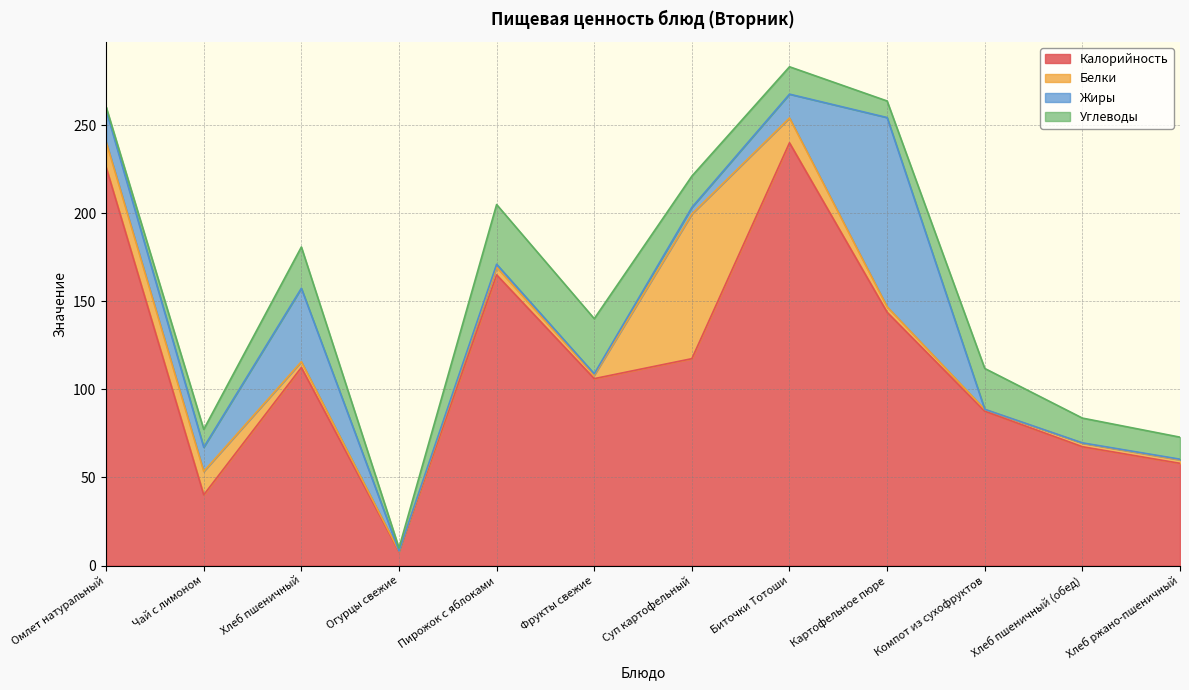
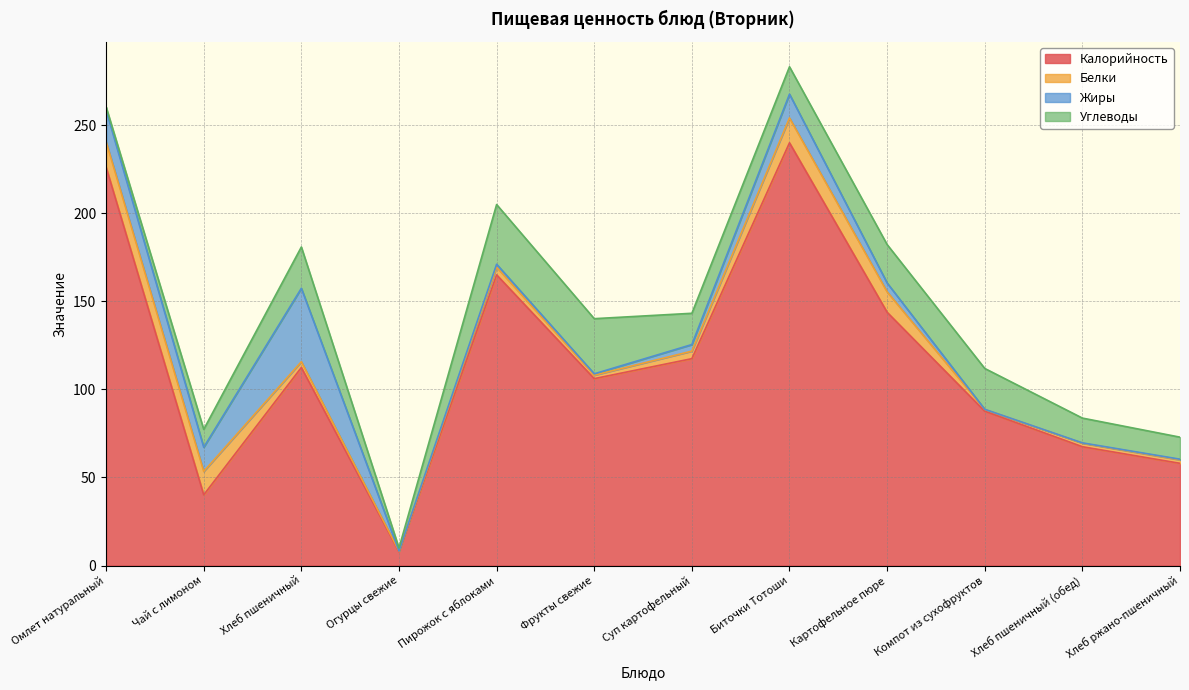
  {
    "Калорийность": {
      "Омлет натуральный": 226,
      "Чай с лимоном": 40,
      "Хлеб пшеничный": 112,
      "Пирожок с яблоками": 165,
      "Фрукты свежие": 106,
      "Суп картофельный": 117,
      "Биточки Тотоши": 240,
      "Картофельное пюре": 144,
      "Хлеб пшеничный (обед)": 67,
      "Хлеб ржано-пшеничный": 58
    },
    "Белки": {
      "Омлет натуральный": 14,
      "Чай с лимоном": 13,
      "Хлеб пшеничный": 3,
      "Пирожок с яблоками": 4,
-     "Суп картофельный": 82,
+     "Суп картофельный": 4,
      "Биточки Тотоши": 14,
-     "Картофельное пюре": 3
+     "Картофельное пюре": 12
    },
    "Жиры": {
      "Омлет натуральный": 18,
      "Чай с лимоном": 14,
      "Хлеб пшеничный": 42,
      "Пирожок с яблоками": 2,
      "Суп картофельный": 4,
      "Биточки Тотоши": 14,
-     "Картофельное пюре": 107
+     "Картофельное пюре": 5
    },
    "Углеводы": {
      "Омлет натуральный": 2,
      "Чай с лимоном": 10,
      "Хлеб пшеничный": 23,
      "Огурцы свежие": 2,
      "Пирожок с яблоками": 34,
      "Фрукты свежие": 31,
      "Суп картофельный": 18,
      "Биточки Тотоши": 16,
-     "Картофельное пюре": 9,
+     "Картофельное пюре": 22,
      "Компот из сухофруктов": 23,
      "Хлеб пшеничный (обед)": 14,
      "Хлеб ржано-пшеничный": 13
    }
  }
